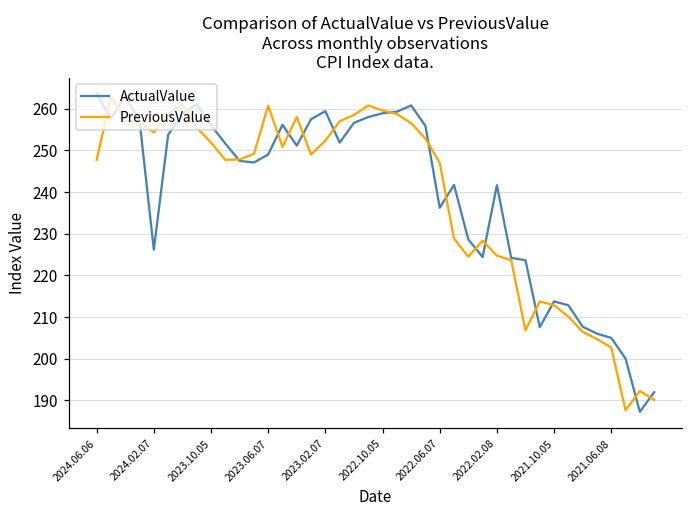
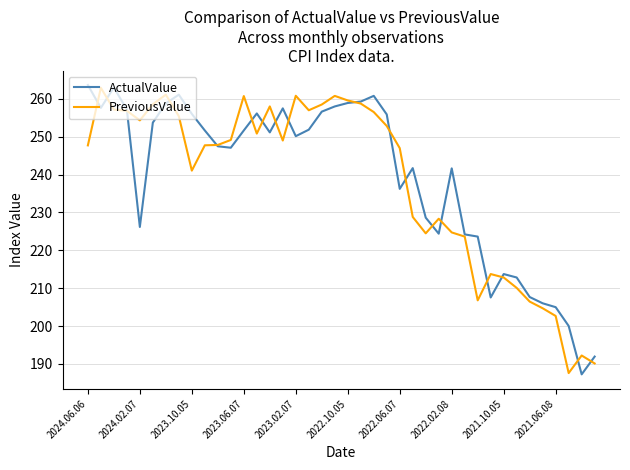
  {
    "ActualValue": {
      "2024.02.07": 226,
-     "2023.06.07": 249,
-     "2023.02.07": 259,
+     "2023.06.07": 252,
+     "2023.02.07": 250,
      "2022.06.07": 236,
      "2022.02.08": 242,
      "2021.10.05": 214,
      "2021.06.08": 205
    },
    "PreviousValue": {
      "2024.06.06": 248,
      "2024.02.07": 254,
-     "2023.10.05": 252,
+     "2023.10.05": 241,
      "2023.06.07": 261,
-     "2023.02.07": 252,
+     "2023.02.07": 261,
      "2022.06.07": 247,
      "2022.02.08": 225,
      "2021.10.05": 213,
      "2021.06.08": 203
    }
  }
